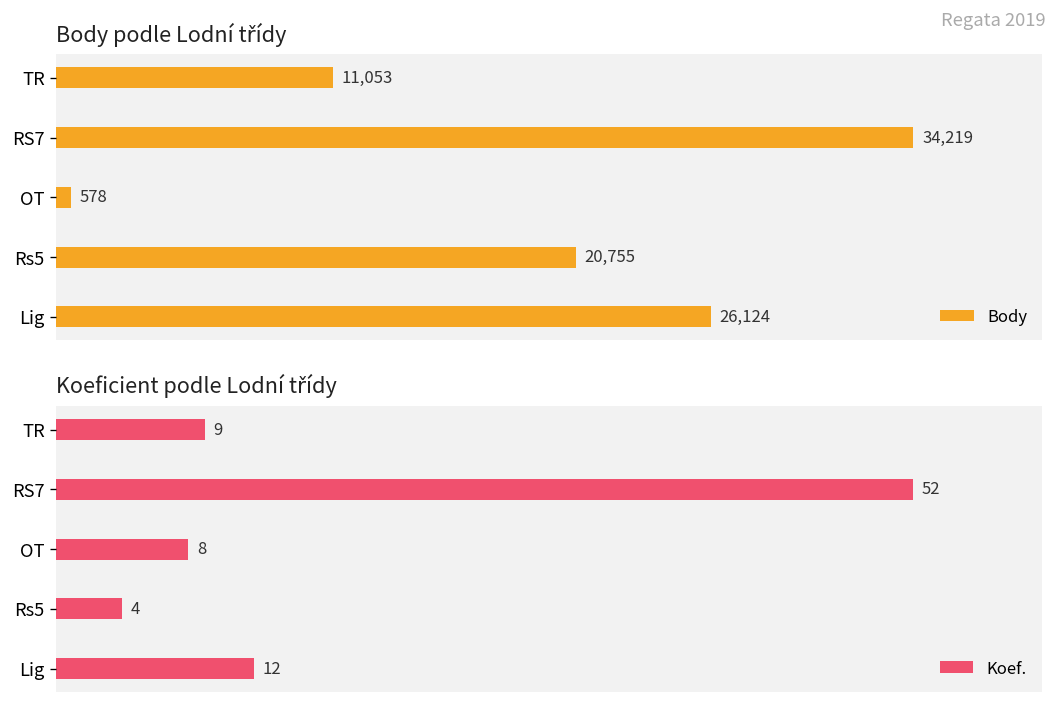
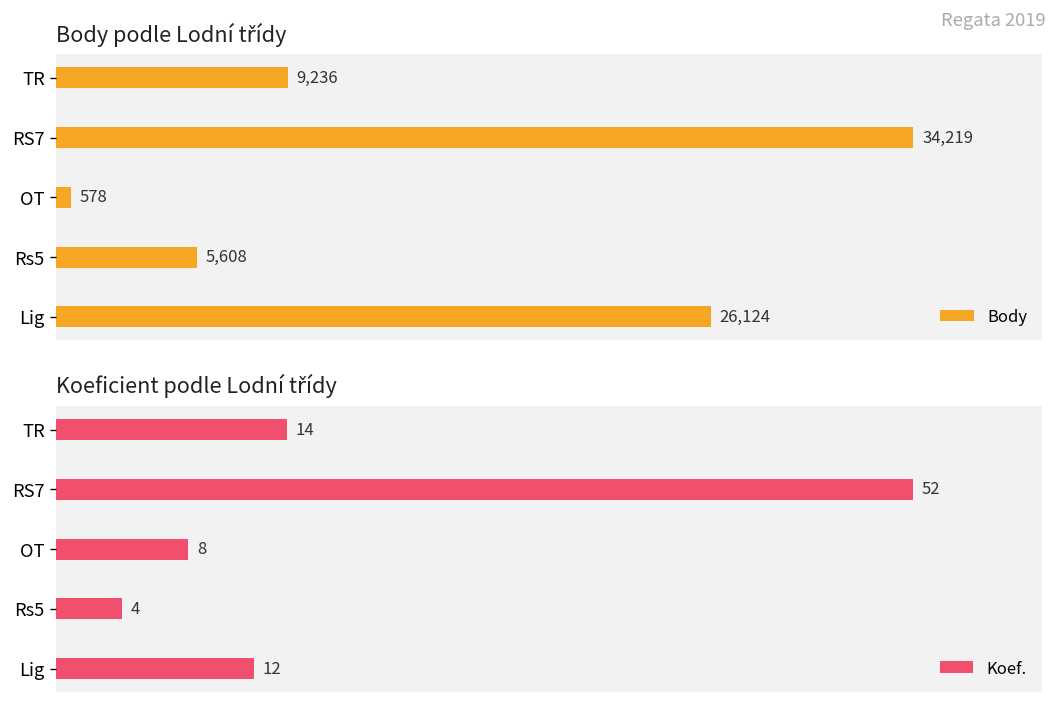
  {
    "Body podle Lodní třídy": {
-     "TR": "11,053",
+     "TR": "9,236",
      "RS7": "34,219",
      "OT": "578",
-     "Rs5": "20,755",
+     "Rs5": "5,608",
      "Lig": "26,124"
    },
    "Koeficient podle Lodní třídy": {
-     "TR": "9",
+     "TR": "14",
      "RS7": "52",
      "OT": "8",
      "Rs5": "4",
      "Lig": "12"
    }
  }
